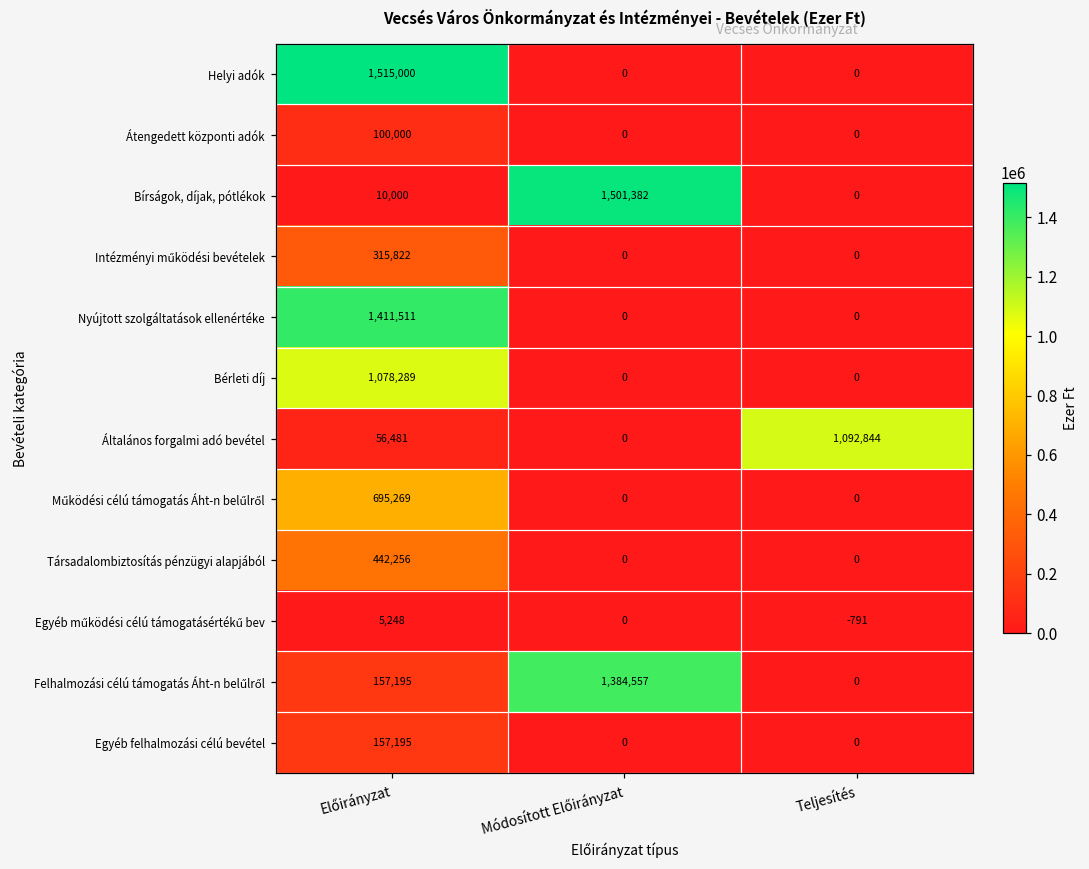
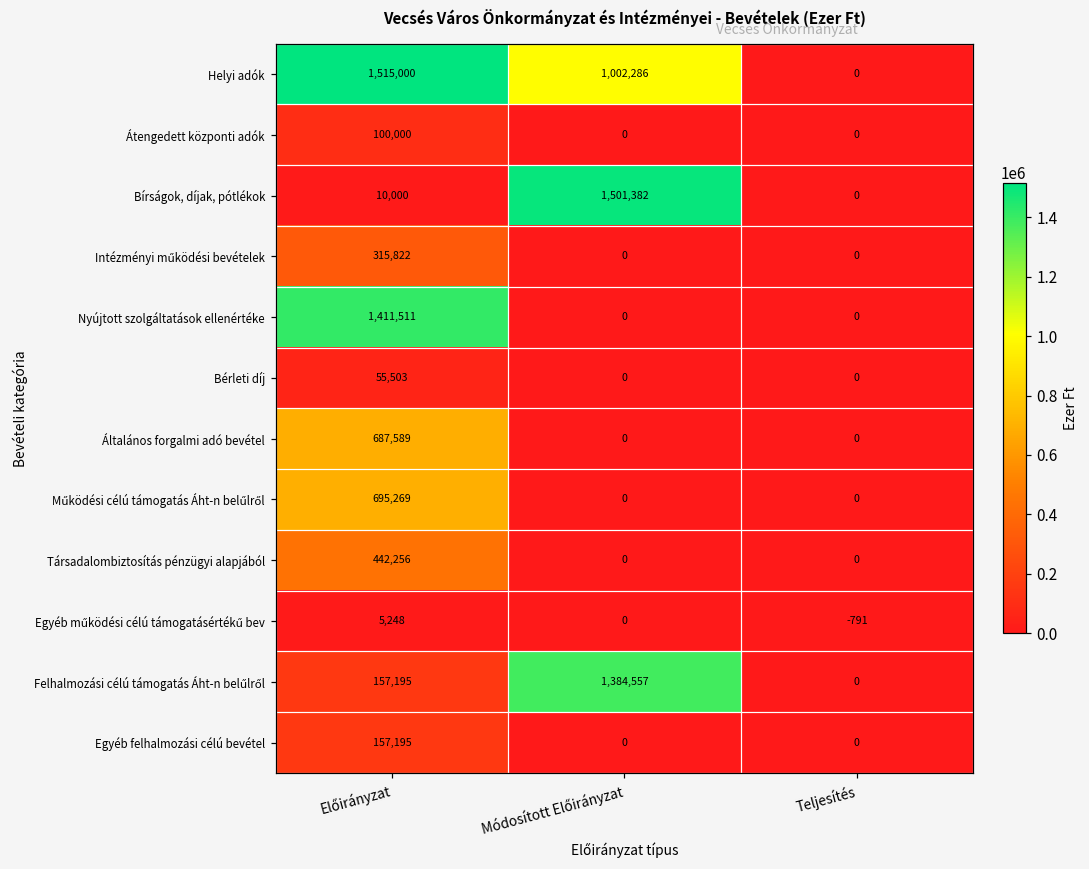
  {
    "Helyi adók": {
      "Előirányzat": "1,515,000",
-     "Módosított Előirányzat": "0",
+     "Módosított Előirányzat": "1,002,286",
      "Teljesítés": "0"
    },
    "Átengedett központi adók": {
      "Előirányzat": "100,000",
      "Módosított Előirányzat": "0",
      "Teljesítés": "0"
    },
    "Bírságok, díjak, pótlékok": {
      "Előirányzat": "10,000",
      "Módosított Előirányzat": "1,501,382",
      "Teljesítés": "0"
    },
    "Intézményi működési bevételek": {
      "Előirányzat": "315,822",
      "Módosított Előirányzat": "0",
      "Teljesítés": "0"
    },
    "Nyújtott szolgáltatások ellenértéke": {
      "Előirányzat": "1,411,511",
      "Módosított Előirányzat": "0",
      "Teljesítés": "0"
    },
    "Bérleti díj": {
-     "Előirányzat": "1,078,289",
+     "Előirányzat": "55,503",
      "Módosított Előirányzat": "0",
      "Teljesítés": "0"
    },
    "Általános forgalmi adó bevétel": {
-     "Előirányzat": "56,481",
+     "Előirányzat": "687,589",
      "Módosított Előirányzat": "0",
-     "Teljesítés": "1,092,844"
+     "Teljesítés": "0"
    },
    "Működési célú támogatás Áht-n belűlről": {
      "Előirányzat": "695,269",
      "Módosított Előirányzat": "0",
      "Teljesítés": "0"
    },
    "Társadalombiztosítás pénzügyi alapjából": {
      "Előirányzat": "442,256",
      "Módosított Előirányzat": "0",
      "Teljesítés": "0"
    },
    "Egyéb működési célú támogatásértékű bev": {
      "Előirányzat": "5,248",
      "Módosított Előirányzat": "0",
      "Teljesítés": "-791"
    },
    "Felhalmozási célú támogatás Áht-n belűlről": {
      "Előirányzat": "157,195",
      "Módosított Előirányzat": "1,384,557",
      "Teljesítés": "0"
    },
    "Egyéb felhalmozási célú bevétel": {
      "Előirányzat": "157,195",
      "Módosított Előirányzat": "0",
      "Teljesítés": "0"
    }
  }
